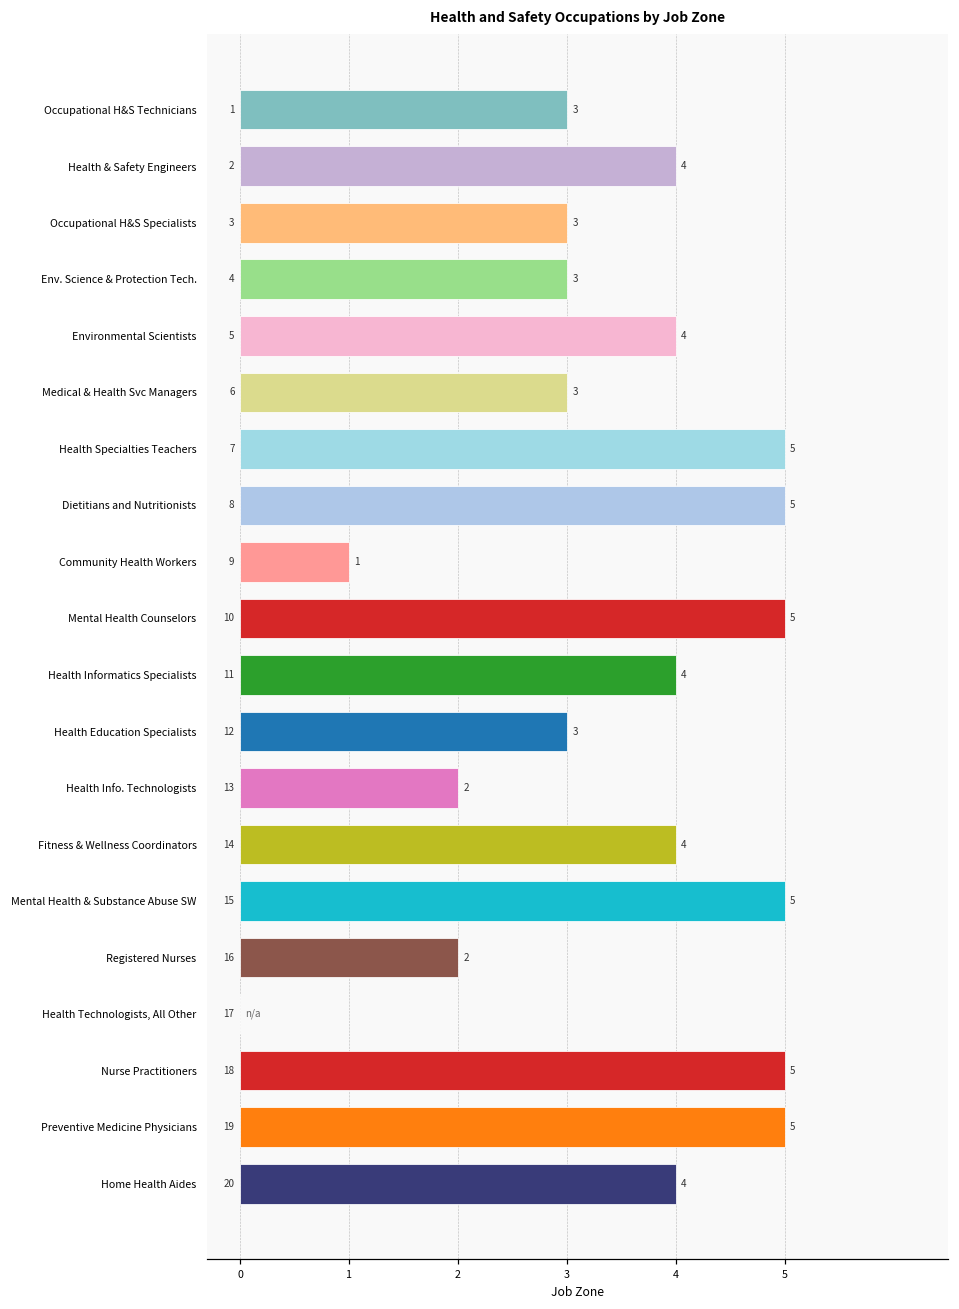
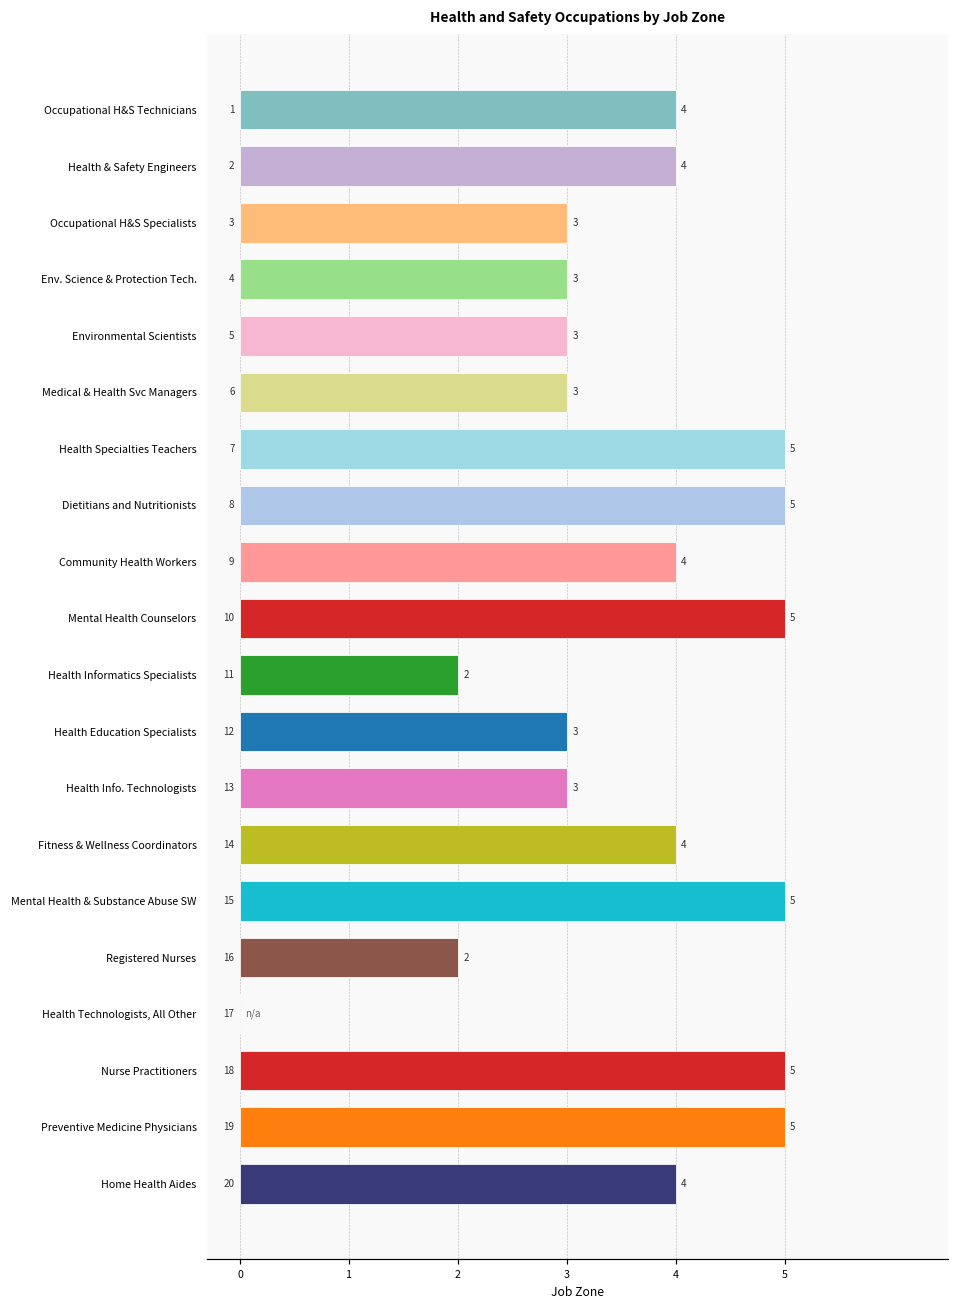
  {
-   "Occupational H&S Technicians": 3,
+   "Occupational H&S Technicians": 4,
    "Health & Safety Engineers": 4,
    "Occupational H&S Specialists": 3,
    "Env. Science & Protection Tech.": 3,
-   "Environmental Scientists": 4,
+   "Environmental Scientists": 3,
    "Medical & Health Svc Managers": 3,
    "Health Specialties Teachers": 5,
    "Dietitians and Nutritionists": 5,
-   "Community Health Workers": 1,
+   "Community Health Workers": 4,
    "Mental Health Counselors": 5,
-   "Health Informatics Specialists": 4,
+   "Health Informatics Specialists": 2,
    "Health Education Specialists": 3,
-   "Health Info. Technologists": 2,
+   "Health Info. Technologists": 3,
    "Fitness & Wellness Coordinators": 4,
    "Mental Health & Substance Abuse SW": 5,
    "Registered Nurses": 2,
    "Nurse Practitioners": 5,
    "Preventive Medicine Physicians": 5,
    "Home Health Aides": 4
  }
